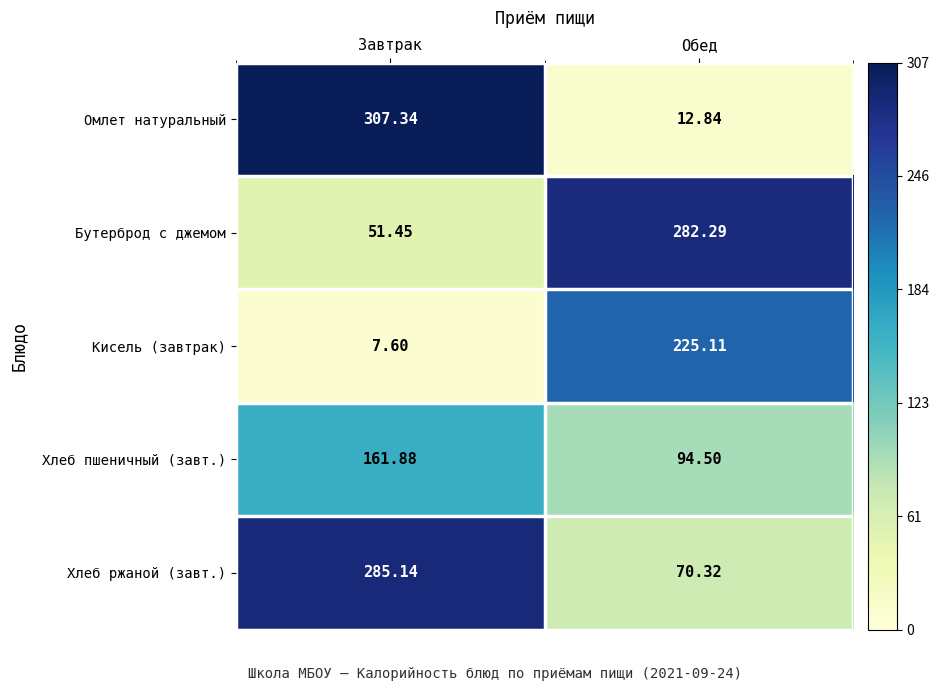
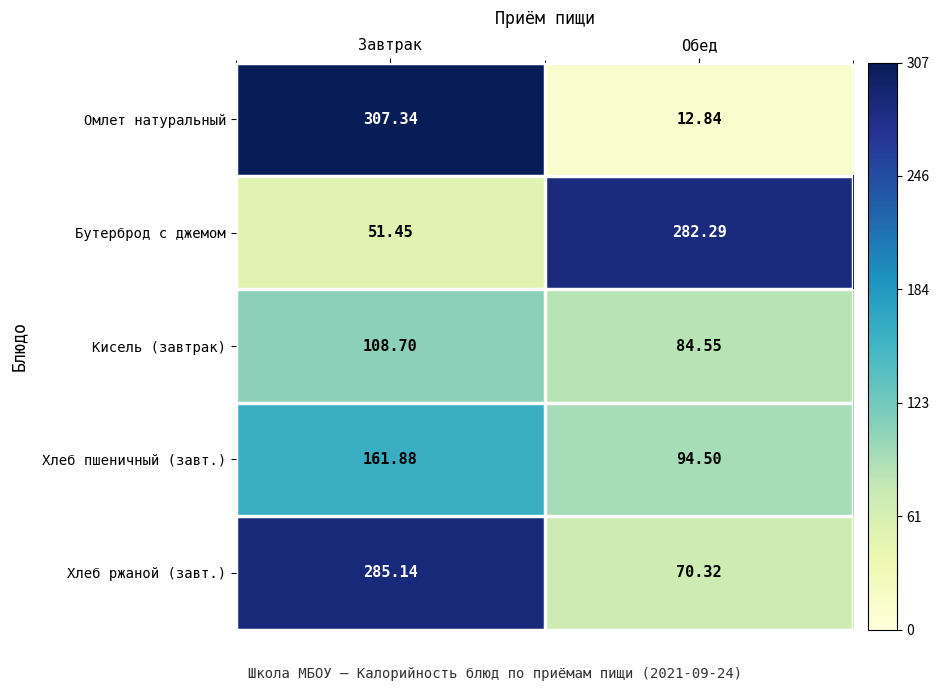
  {
    "Омлет натуральный": {
      "Завтрак": 307.34,
      "Обед": 12.84
    },
    "Бутерброд с джемом": {
      "Завтрак": 51.45,
      "Обед": 282.29
    },
    "Кисель (завтрак)": {
-     "Завтрак": 7.60,
-     "Обед": 225.11
+     "Завтрак": 108.70,
+     "Обед": 84.55
    },
    "Хлеб пшеничный (завт.)": {
      "Завтрак": 161.88,
      "Обед": 94.50
    },
    "Хлеб ржаной (завт.)": {
      "Завтрак": 285.14,
      "Обед": 70.32
    }
  }
